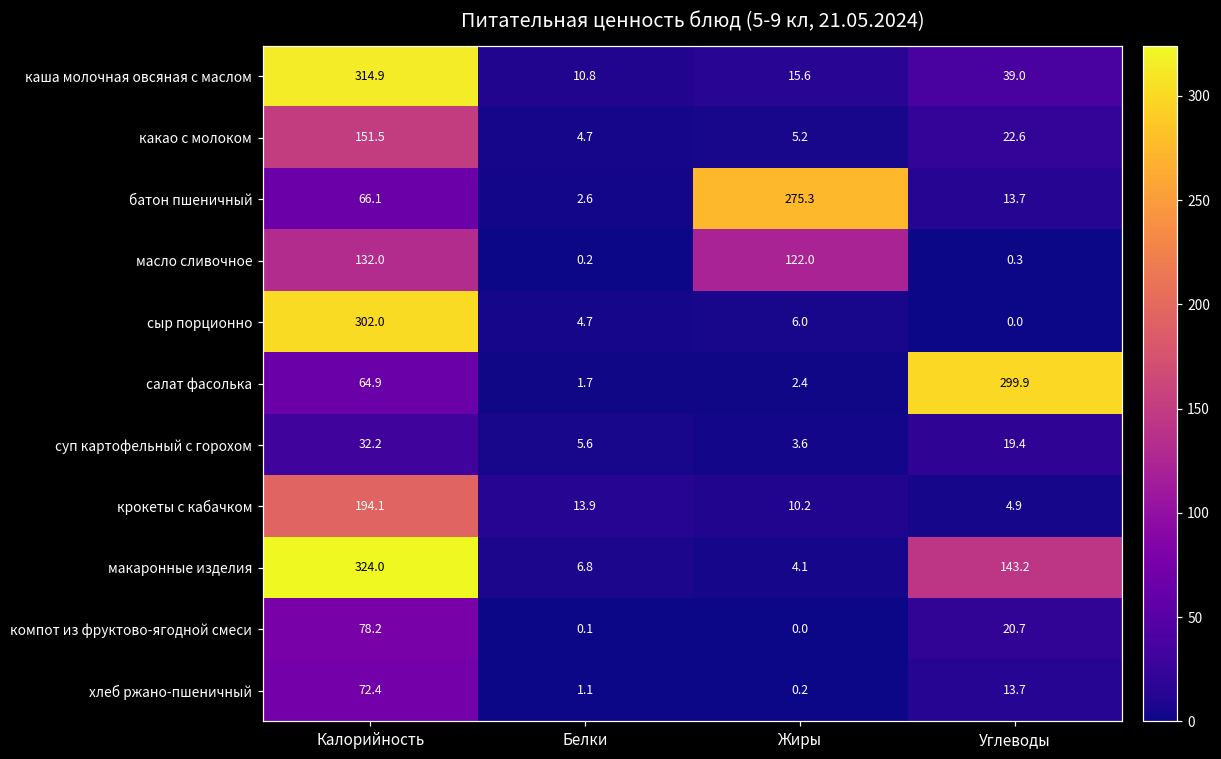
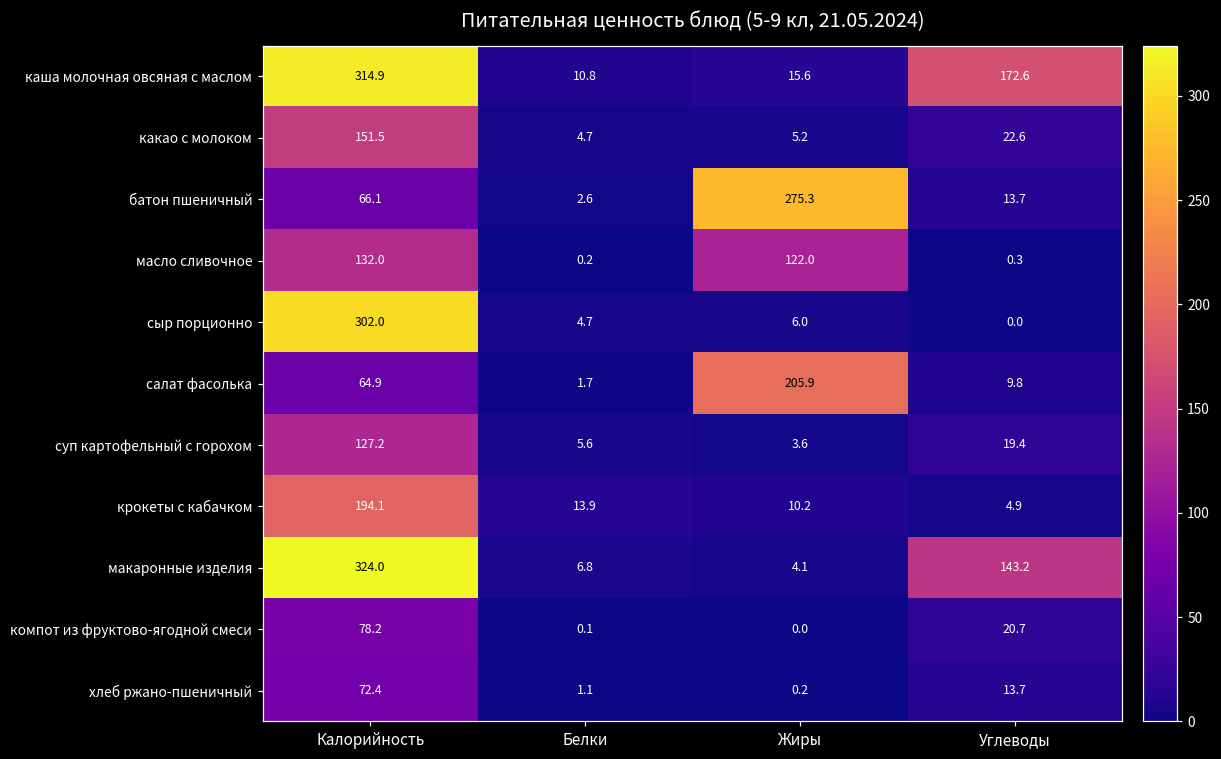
  {
    "каша молочная овсяная с маслом": {
      "Калорийность": 314.9,
      "Белки": 10.8,
      "Жиры": 15.6,
-     "Углеводы": 39.0
+     "Углеводы": 172.6
    },
    "какао с молоком": {
      "Калорийность": 151.5,
      "Белки": 4.7,
      "Жиры": 5.2,
      "Углеводы": 22.6
    },
    "батон пшеничный": {
      "Калорийность": 66.1,
      "Белки": 2.6,
      "Жиры": 275.3,
      "Углеводы": 13.7
    },
    "масло сливочное": {
      "Калорийность": 132.0,
      "Белки": 0.2,
      "Жиры": 122.0,
      "Углеводы": 0.3
    },
    "сыр порционно": {
      "Калорийность": 302.0,
      "Белки": 4.7,
      "Жиры": 6.0,
      "Углеводы": 0.0
    },
    "салат фасолька": {
      "Калорийность": 64.9,
      "Белки": 1.7,
-     "Жиры": 2.4,
-     "Углеводы": 299.9
+     "Жиры": 205.9,
+     "Углеводы": 9.8
    },
    "суп картофельный с горохом": {
-     "Калорийность": 32.2,
+     "Калорийность": 127.2,
      "Белки": 5.6,
      "Жиры": 3.6,
      "Углеводы": 19.4
    },
    "крокеты с кабачком": {
      "Калорийность": 194.1,
      "Белки": 13.9,
      "Жиры": 10.2,
      "Углеводы": 4.9
    },
    "макаронные изделия": {
      "Калорийность": 324.0,
      "Белки": 6.8,
      "Жиры": 4.1,
      "Углеводы": 143.2
    },
    "компот из фруктово-ягодной смеси": {
      "Калорийность": 78.2,
      "Белки": 0.1,
      "Жиры": 0.0,
      "Углеводы": 20.7
    },
    "хлеб ржано-пшеничный": {
      "Калорийность": 72.4,
      "Белки": 1.1,
      "Жиры": 0.2,
      "Углеводы": 13.7
    }
  }
